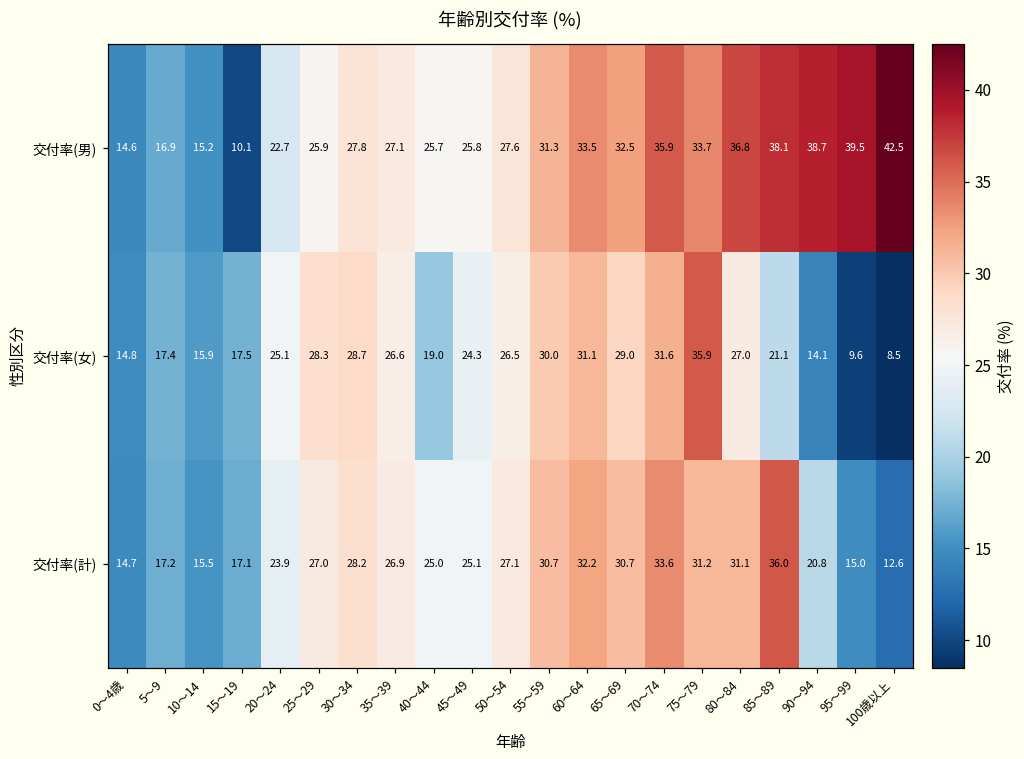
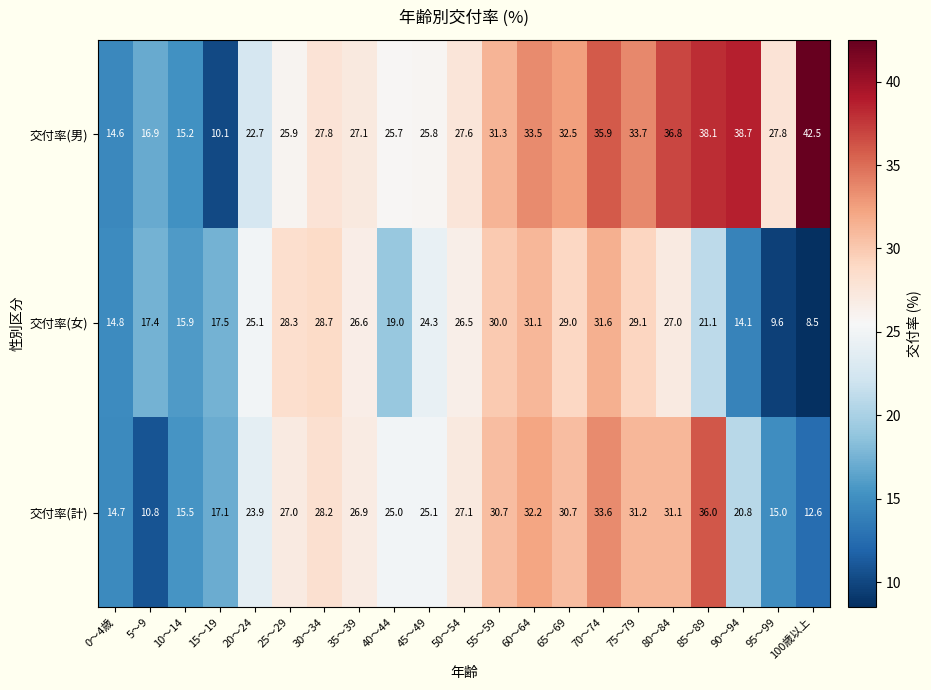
  {
    "交付率(男)": {
      "0～4歳": 14.6,
      "5～9": 16.9,
      "10～14": 15.2,
      "15～19": 10.1,
      "20～24": 22.7,
      "25～29": 25.9,
      "30～34": 27.8,
      "35～39": 27.1,
      "40～44": 25.7,
      "45～49": 25.8,
      "50～54": 27.6,
      "55～59": 31.3,
      "60～64": 33.5,
      "65～69": 32.5,
      "70～74": 35.9,
      "75～79": 33.7,
      "80～84": 36.8,
      "85～89": 38.1,
      "90～94": 38.7,
-     "95～99": 39.5,
+     "95～99": 27.8,
      "100歳以上": 42.5
    },
    "交付率(女)": {
      "0～4歳": 14.8,
      "5～9": 17.4,
      "10～14": 15.9,
      "15～19": 17.5,
      "20～24": 25.1,
      "25～29": 28.3,
      "30～34": 28.7,
      "35～39": 26.6,
      "40～44": 19.0,
      "45～49": 24.3,
      "50～54": 26.5,
      "55～59": 30.0,
      "60～64": 31.1,
      "65～69": 29.0,
      "70～74": 31.6,
-     "75～79": 35.9,
+     "75～79": 29.1,
      "80～84": 27.0,
      "85～89": 21.1,
      "90～94": 14.1,
      "95～99": 9.6,
      "100歳以上": 8.5
    },
    "交付率(計)": {
      "0～4歳": 14.7,
-     "5～9": 17.2,
+     "5～9": 10.8,
      "10～14": 15.5,
      "15～19": 17.1,
      "20～24": 23.9,
      "25～29": 27.0,
      "30～34": 28.2,
      "35～39": 26.9,
      "40～44": 25.0,
      "45～49": 25.1,
      "50～54": 27.1,
      "55～59": 30.7,
      "60～64": 32.2,
      "65～69": 30.7,
      "70～74": 33.6,
      "75～79": 31.2,
      "80～84": 31.1,
      "85～89": 36.0,
      "90～94": 20.8,
      "95～99": 15.0,
      "100歳以上": 12.6
    }
  }
